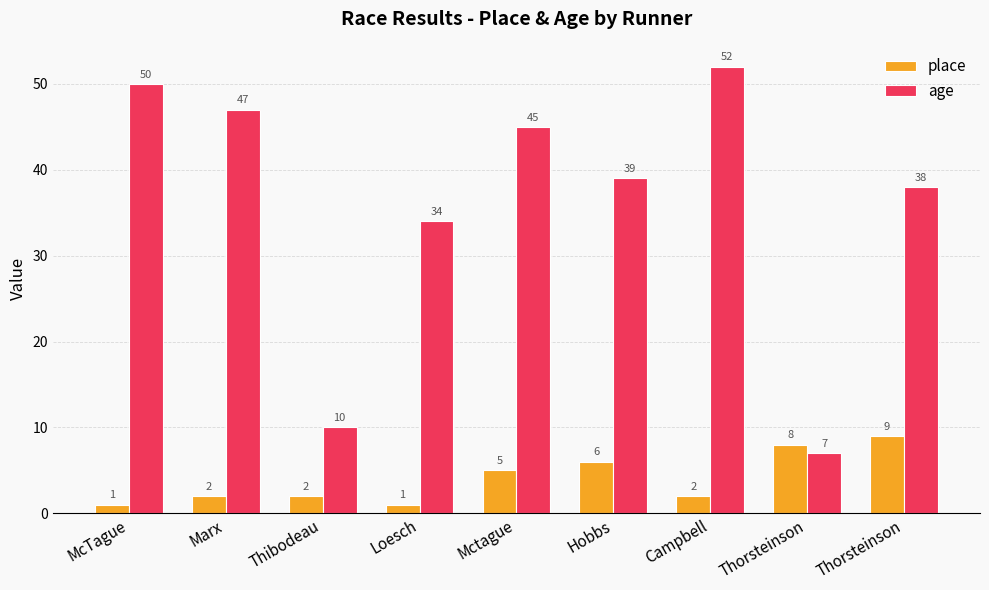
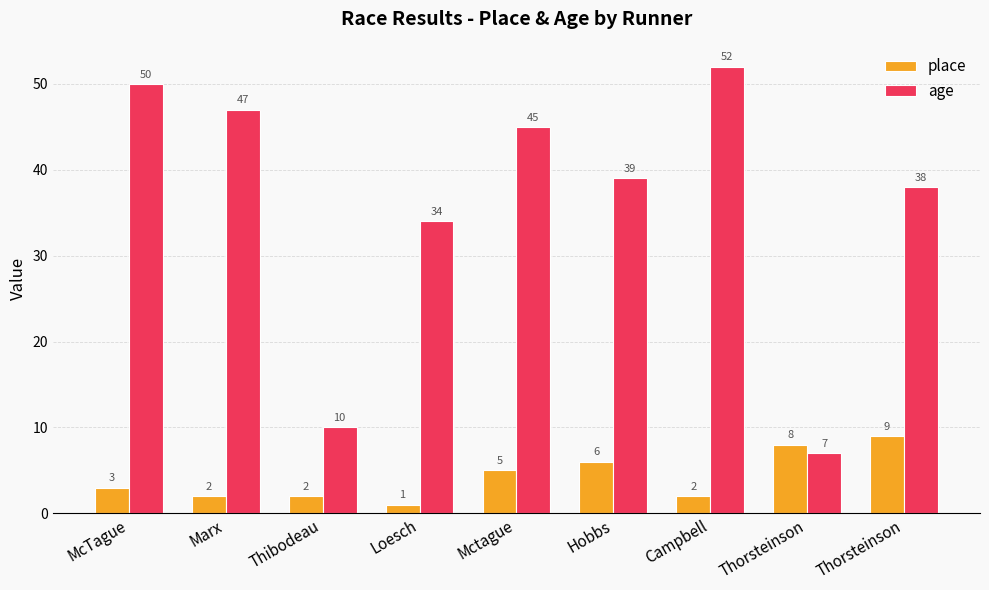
  {
    "place": {
-     "McTague": 1,
+     "McTague": 3,
      "Marx": 2,
      "Thibodeau": 2,
      "Loesch": 1,
      "Mctague": 5,
      "Hobbs": 6,
      "Campbell": 2
    },
    "age": {
      "McTague": 50,
      "Marx": 47,
      "Thibodeau": 10,
      "Loesch": 34,
      "Mctague": 45,
      "Hobbs": 39,
      "Campbell": 52
    }
  }
